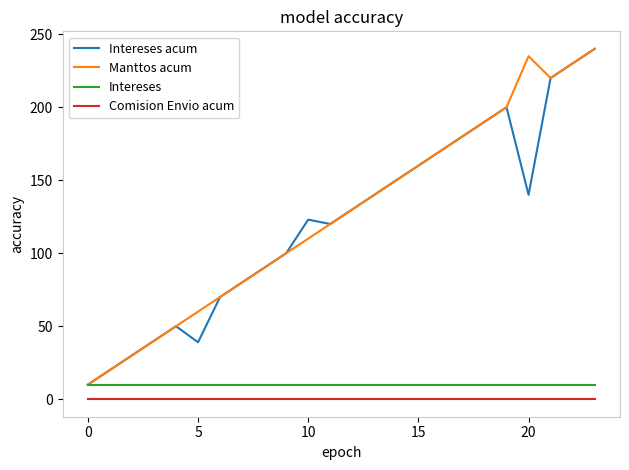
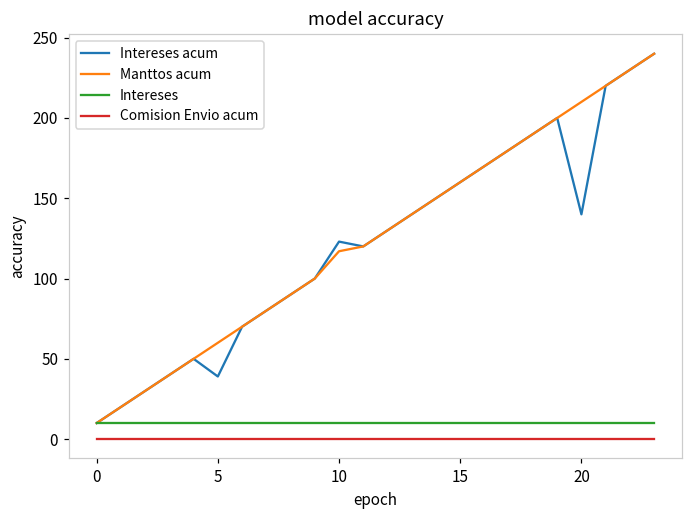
  {
    "Intereses acum": {
      "5": 39,
      "10": 123,
      "20": 140
    },
    "Manttos acum": {
      "5": 60,
-     "10": 110,
-     "20": 235
+     "10": 117,
+     "20": 210
    },
    "Intereses": {
      "5": 10,
      "10": 10,
      "15": 10,
      "20": 10
    },
    "Comision Envio acum": {
      "0": 0,
      "5": 0,
      "10": 0,
      "15": 0,
      "20": 0
    }
  }
